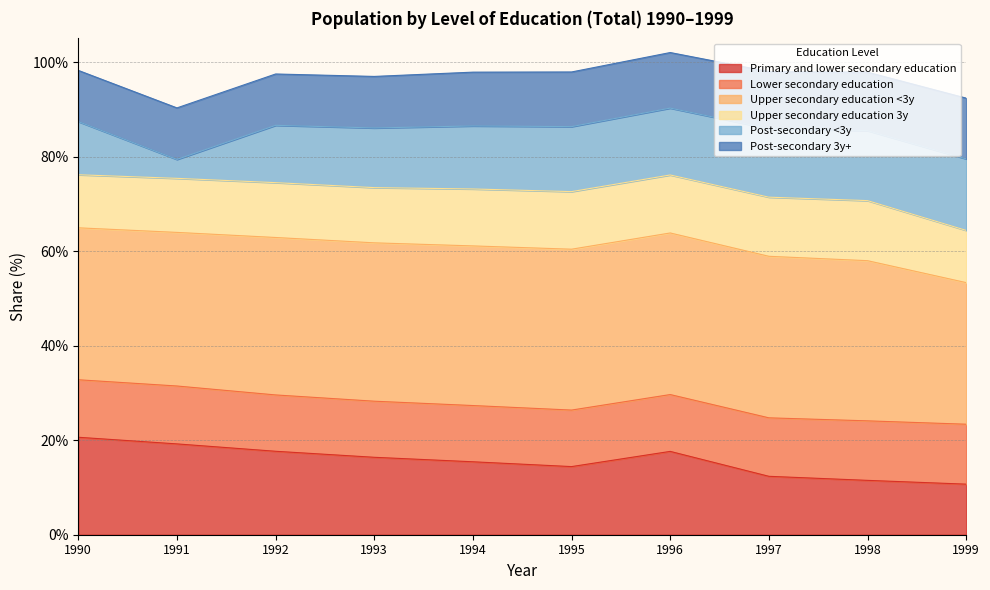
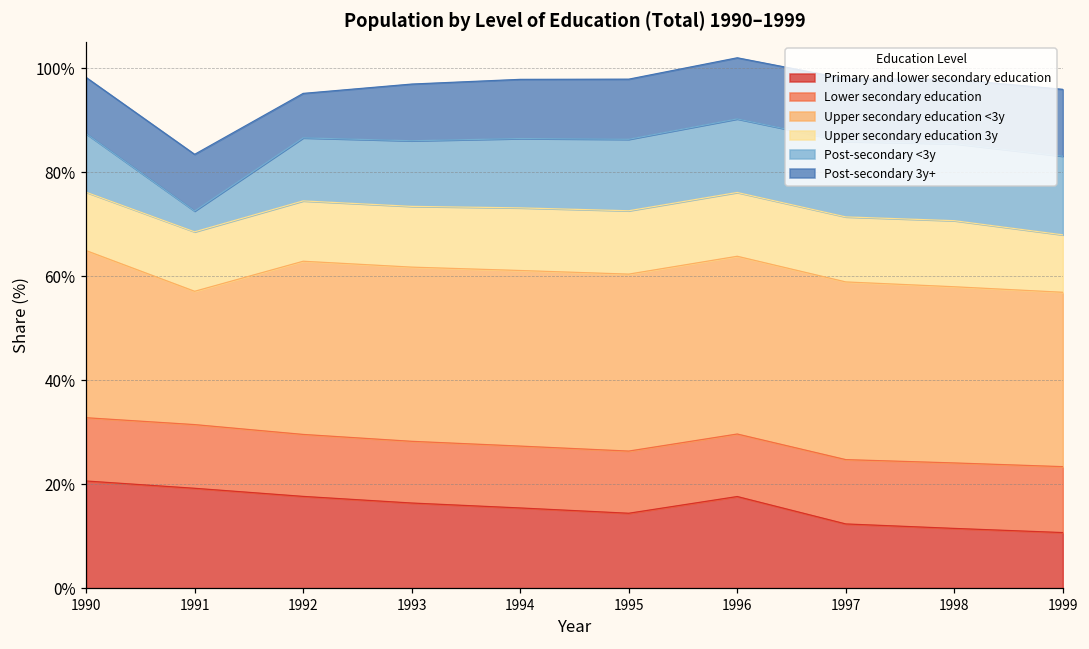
  {
    "Primary and lower secondary education": {
      "1990": "21%",
      "1991": "19%",
      "1992": "18%",
      "1993": "16%",
      "1994": "15%",
      "1995": "14%",
      "1996": "18%",
      "1997": "12%",
      "1998": "11%",
      "1999": "11%"
    },
    "Lower secondary education": {
      "1990": "12%",
      "1991": "12%",
      "1992": "12%",
      "1993": "12%",
      "1994": "12%",
      "1995": "12%",
      "1996": "12%",
      "1997": "12%",
      "1998": "13%",
      "1999": "13%"
    },
    "Upper secondary education <3y": {
      "1990": "32%",
-     "1991": "32%",
+     "1991": "26%",
      "1992": "33%",
      "1993": "34%",
      "1994": "34%",
      "1995": "34%",
      "1996": "34%",
      "1997": "34%",
      "1998": "34%",
-     "1999": "30%"
+     "1999": "34%"
    },
    "Upper secondary education 3y": {
      "1990": "11%",
      "1991": "11%",
      "1992": "12%",
      "1993": "12%",
      "1994": "12%",
      "1995": "12%",
      "1996": "12%",
      "1997": "13%",
      "1998": "13%",
      "1999": "11%"
    },
    "Post-secondary <3y": {
      "1990": "11%",
      "1991": "4%",
      "1992": "12%",
      "1993": "13%",
      "1994": "13%",
      "1995": "14%",
      "1996": "14%",
      "1999": "15%"
    },
    "Post-secondary 3y+": {
      "1990": "11%",
      "1991": "11%",
-     "1992": "11%",
+     "1992": "9%",
      "1993": "11%",
      "1994": "11%",
      "1995": "12%",
      "1996": "12%",
      "1999": "13%"
    }
  }
